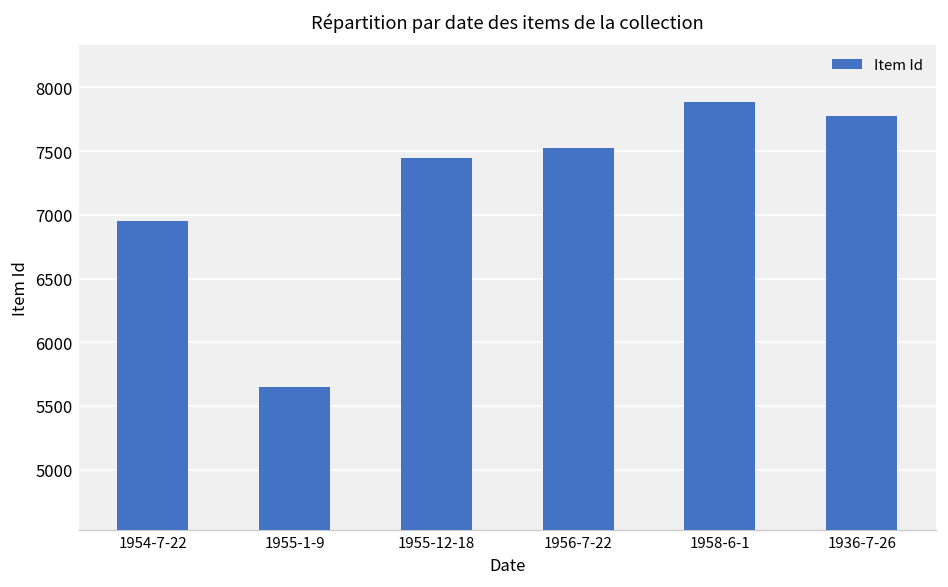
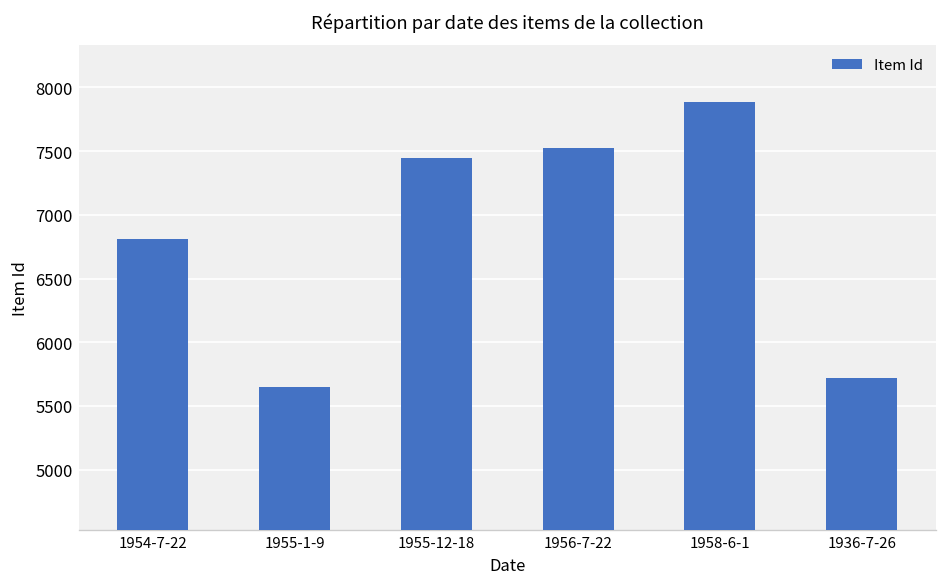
  {
-   "1954-7-22": 6960,
+   "1954-7-22": 6810,
    "1955-1-9": 5650,
    "1955-12-18": 7450,
    "1956-7-22": 7520,
    "1958-6-1": 7890,
-   "1936-7-26": 7770
+   "1936-7-26": 5720
  }
